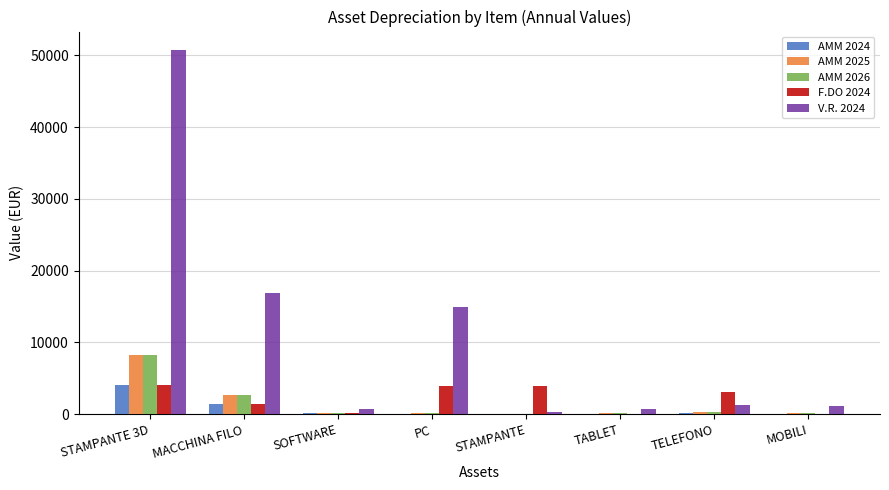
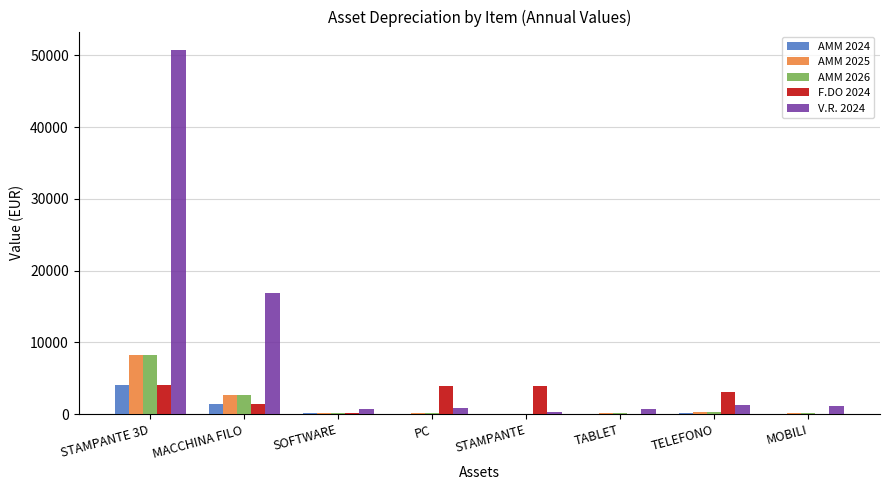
  {
    "AMM 2024": {
      "STAMPANTE 3D": 4000,
      "MACCHINA FILO": 1000
    },
    "AMM 2025": {
      "STAMPANTE 3D": 8000,
      "MACCHINA FILO": 3000,
      "TELEFONO": 0
    },
    "AMM 2026": {
      "STAMPANTE 3D": 8000,
      "MACCHINA FILO": 3000,
      "TELEFONO": 0
    },
    "F.DO 2024": {
      "STAMPANTE 3D": 4000,
      "MACCHINA FILO": 1000,
      "PC": 4000,
      "STAMPANTE": 4000,
      "TELEFONO": 3000
    },
    "V.R. 2024": {
      "STAMPANTE 3D": 51000,
      "MACCHINA FILO": 17000,
      "SOFTWARE": 1000,
-     "PC": 15000,
+     "PC": 1000,
      "TABLET": 1000,
      "TELEFONO": 1000,
      "MOBILI": 1000
    }
  }
